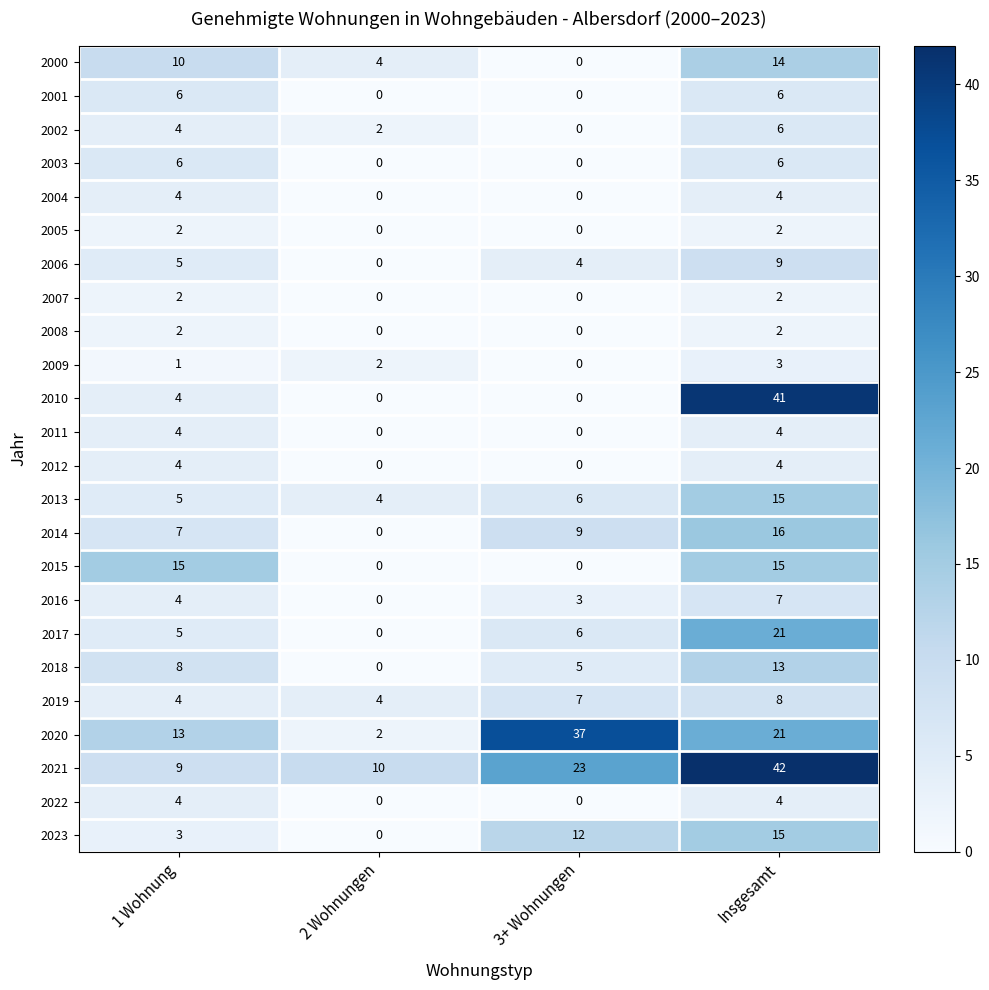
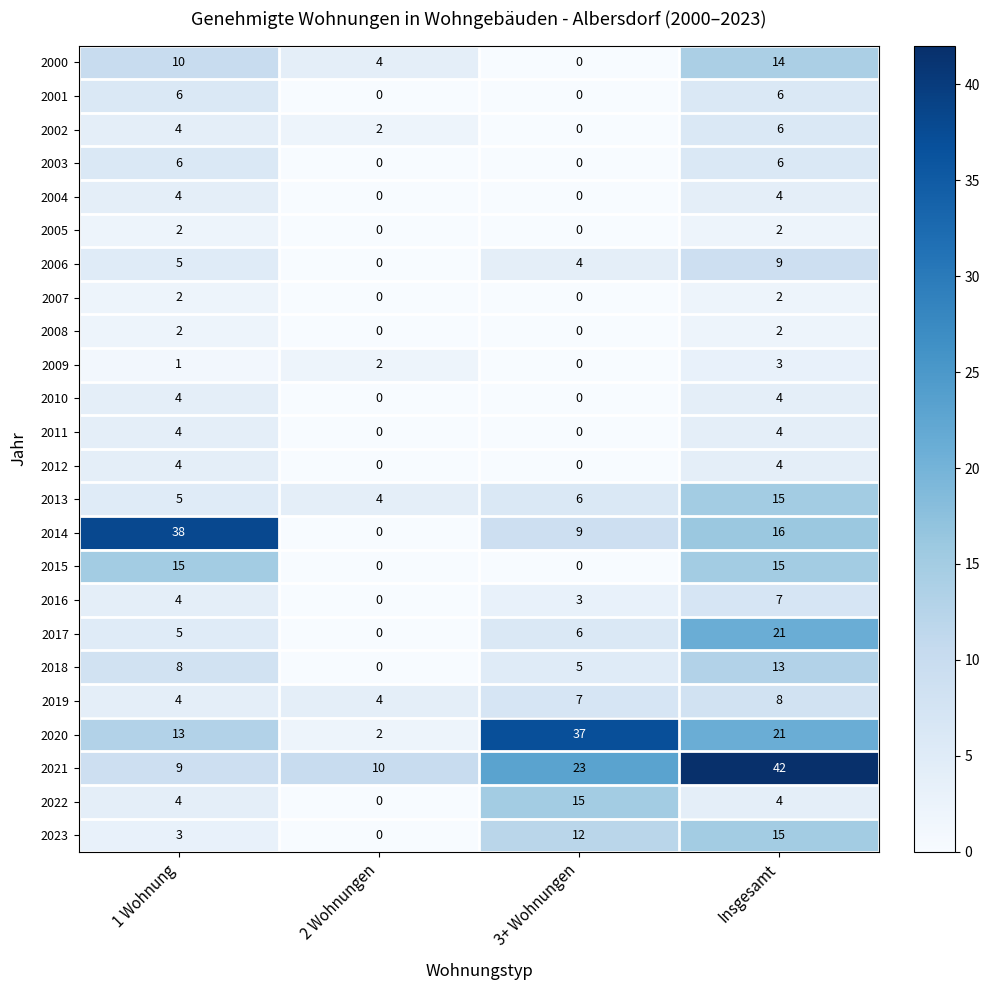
  {
    "2000": {
      "1 Wohnung": 10,
      "2 Wohnungen": 4,
      "3+ Wohnungen": 0,
      "Insgesamt": 14
    },
    "2001": {
      "1 Wohnung": 6,
      "2 Wohnungen": 0,
      "3+ Wohnungen": 0,
      "Insgesamt": 6
    },
    "2002": {
      "1 Wohnung": 4,
      "2 Wohnungen": 2,
      "3+ Wohnungen": 0,
      "Insgesamt": 6
    },
    "2003": {
      "1 Wohnung": 6,
      "2 Wohnungen": 0,
      "3+ Wohnungen": 0,
      "Insgesamt": 6
    },
    "2004": {
      "1 Wohnung": 4,
      "2 Wohnungen": 0,
      "3+ Wohnungen": 0,
      "Insgesamt": 4
    },
    "2005": {
      "1 Wohnung": 2,
      "2 Wohnungen": 0,
      "3+ Wohnungen": 0,
      "Insgesamt": 2
    },
    "2006": {
      "1 Wohnung": 5,
      "2 Wohnungen": 0,
      "3+ Wohnungen": 4,
      "Insgesamt": 9
    },
    "2007": {
      "1 Wohnung": 2,
      "2 Wohnungen": 0,
      "3+ Wohnungen": 0,
      "Insgesamt": 2
    },
    "2008": {
      "1 Wohnung": 2,
      "2 Wohnungen": 0,
      "3+ Wohnungen": 0,
      "Insgesamt": 2
    },
    "2009": {
      "1 Wohnung": 1,
      "2 Wohnungen": 2,
      "3+ Wohnungen": 0,
      "Insgesamt": 3
    },
    "2010": {
      "1 Wohnung": 4,
      "2 Wohnungen": 0,
      "3+ Wohnungen": 0,
-     "Insgesamt": 41
+     "Insgesamt": 4
    },
    "2011": {
      "1 Wohnung": 4,
      "2 Wohnungen": 0,
      "3+ Wohnungen": 0,
      "Insgesamt": 4
    },
    "2012": {
      "1 Wohnung": 4,
      "2 Wohnungen": 0,
      "3+ Wohnungen": 0,
      "Insgesamt": 4
    },
    "2013": {
      "1 Wohnung": 5,
      "2 Wohnungen": 4,
      "3+ Wohnungen": 6,
      "Insgesamt": 15
    },
    "2014": {
-     "1 Wohnung": 7,
+     "1 Wohnung": 38,
      "2 Wohnungen": 0,
      "3+ Wohnungen": 9,
      "Insgesamt": 16
    },
    "2015": {
      "1 Wohnung": 15,
      "2 Wohnungen": 0,
      "3+ Wohnungen": 0,
      "Insgesamt": 15
    },
    "2016": {
      "1 Wohnung": 4,
      "2 Wohnungen": 0,
      "3+ Wohnungen": 3,
      "Insgesamt": 7
    },
    "2017": {
      "1 Wohnung": 5,
      "2 Wohnungen": 0,
      "3+ Wohnungen": 6,
      "Insgesamt": 21
    },
    "2018": {
      "1 Wohnung": 8,
      "2 Wohnungen": 0,
      "3+ Wohnungen": 5,
      "Insgesamt": 13
    },
    "2019": {
      "1 Wohnung": 4,
      "2 Wohnungen": 4,
      "3+ Wohnungen": 7,
      "Insgesamt": 8
    },
    "2020": {
      "1 Wohnung": 13,
      "2 Wohnungen": 2,
      "3+ Wohnungen": 37,
      "Insgesamt": 21
    },
    "2021": {
      "1 Wohnung": 9,
      "2 Wohnungen": 10,
      "3+ Wohnungen": 23,
      "Insgesamt": 42
    },
    "2022": {
      "1 Wohnung": 4,
      "2 Wohnungen": 0,
-     "3+ Wohnungen": 0,
+     "3+ Wohnungen": 15,
      "Insgesamt": 4
    },
    "2023": {
      "1 Wohnung": 3,
      "2 Wohnungen": 0,
      "3+ Wohnungen": 12,
      "Insgesamt": 15
    }
  }
